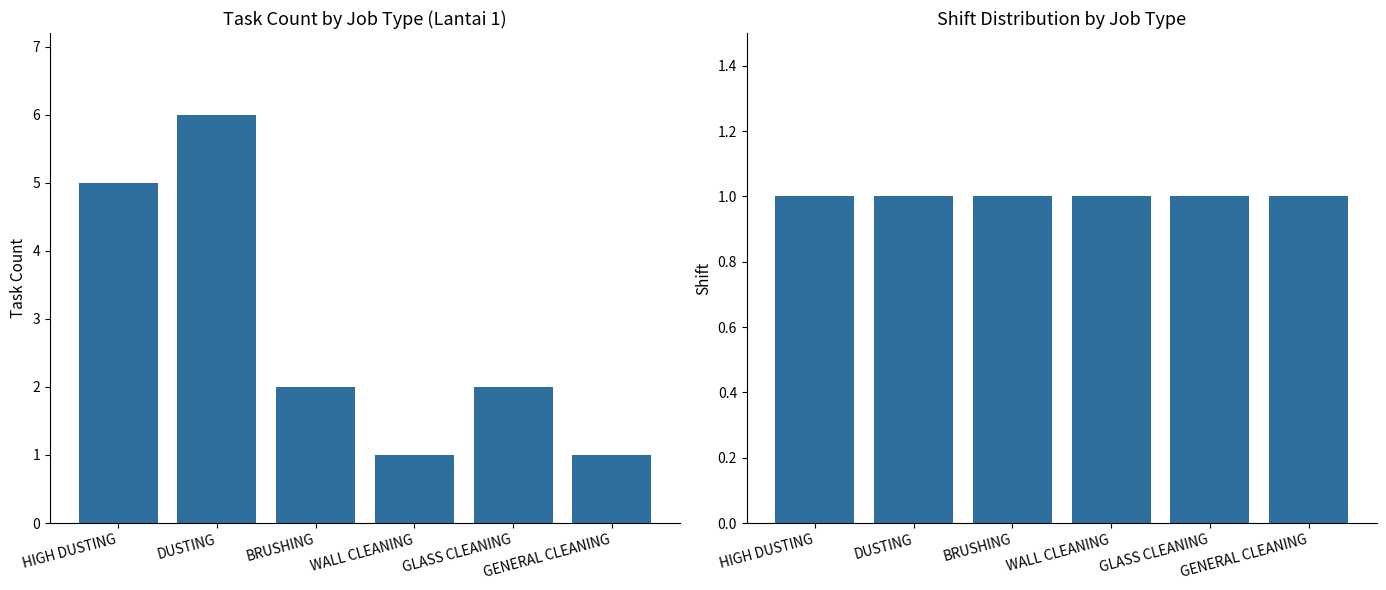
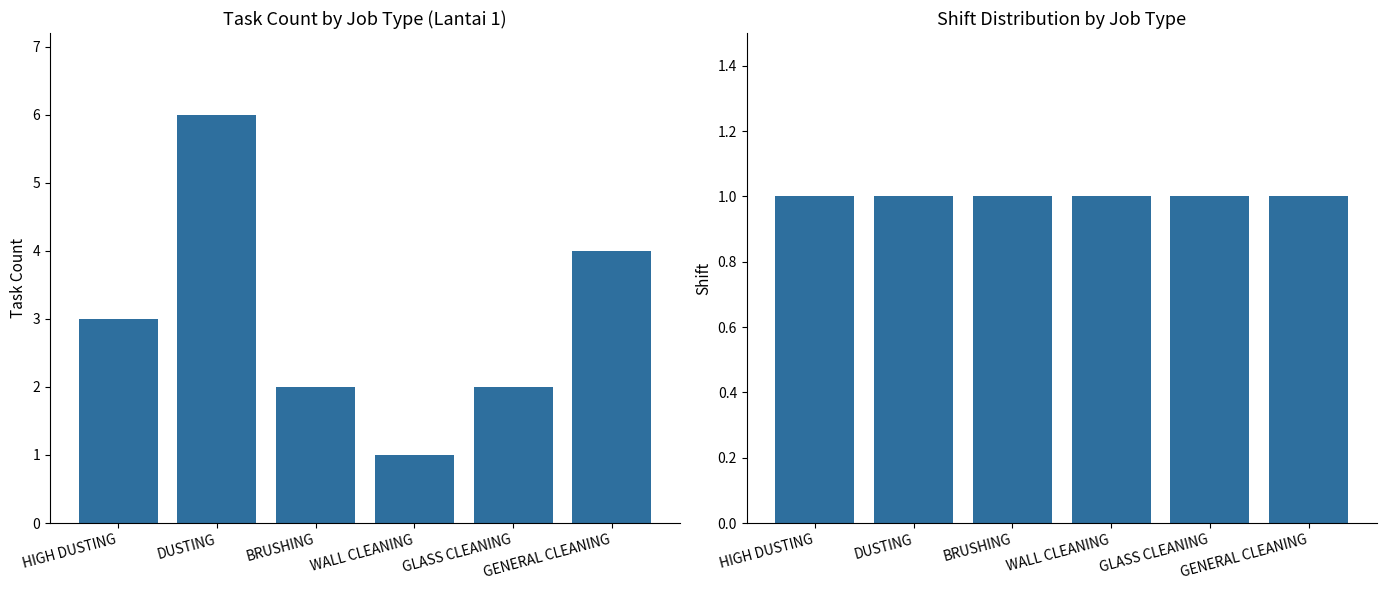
  {
    "Task Count by Job Type (Lantai 1)": {
-     "HIGH DUSTING": 5,
+     "HIGH DUSTING": 3,
      "DUSTING": 6,
      "BRUSHING": 2,
      "WALL CLEANING": 1,
      "GLASS CLEANING": 2,
-     "GENERAL CLEANING": 1
+     "GENERAL CLEANING": 4
    },
    "Shift Distribution by Job Type": {
      "HIGH DUSTING": 1.00,
      "DUSTING": 1.00,
      "BRUSHING": 1.00,
      "WALL CLEANING": 1.00,
      "GLASS CLEANING": 1.00,
      "GENERAL CLEANING": 1.00
    }
  }
